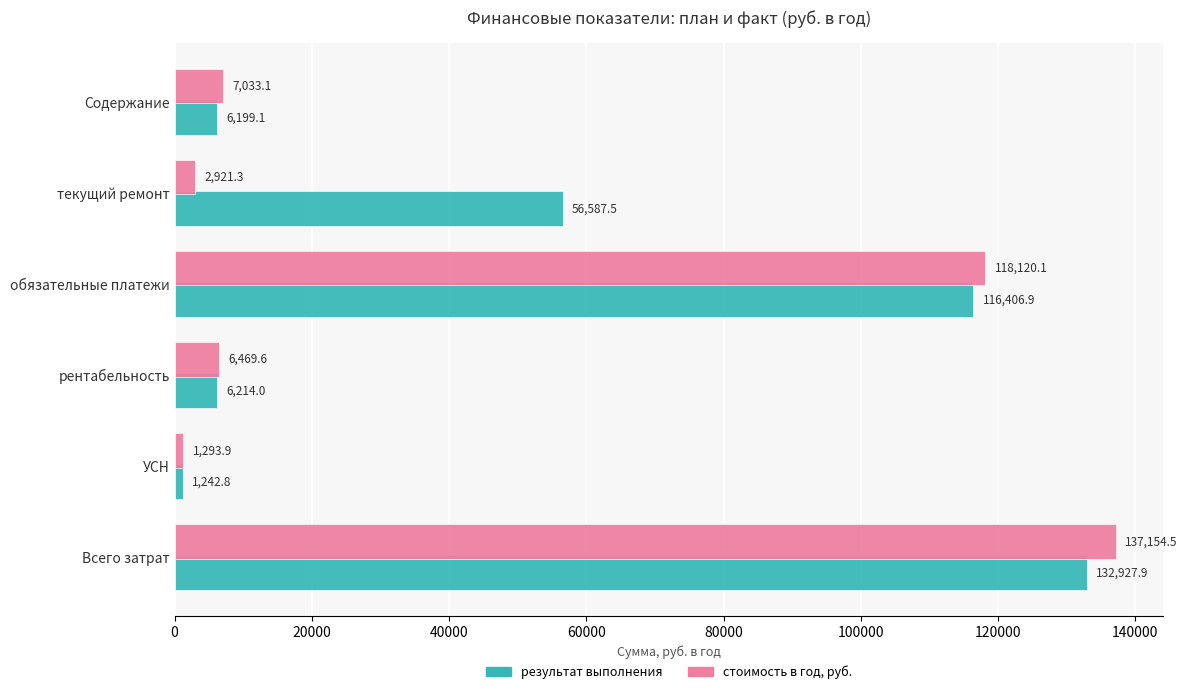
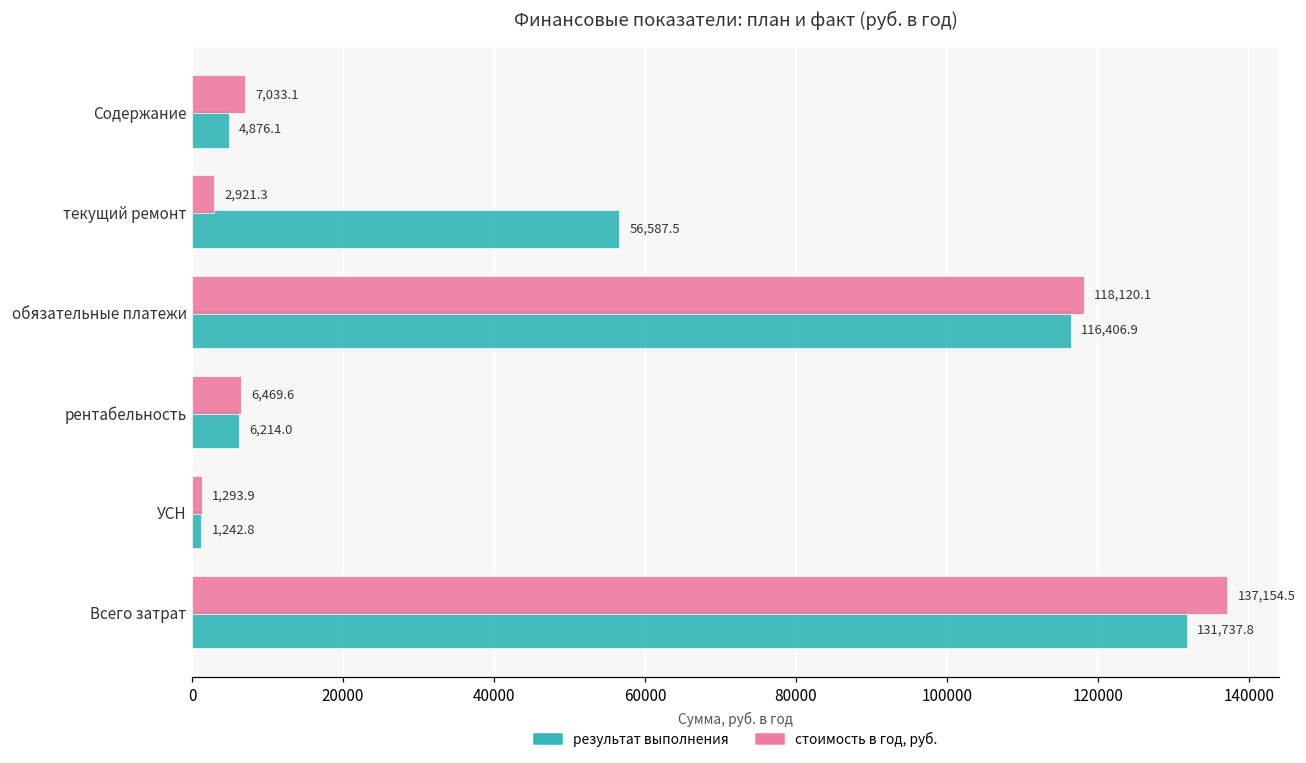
  {
    "результат выполнения": {
-     "Содержание": "6,199.1",
+     "Содержание": "4,876.1",
      "текущий ремонт": "56,587.5",
      "обязательные платежи": "116,406.9",
      "рентабельность": "6,214.0",
      "УСН": "1,242.8",
-     "Всего затрат": "132,927.9"
+     "Всего затрат": "131,737.8"
    },
    "стоимость в год, руб.": {
      "Содержание": "7,033.1",
      "текущий ремонт": "2,921.3",
      "обязательные платежи": "118,120.1",
      "рентабельность": "6,469.6",
      "УСН": "1,293.9",
      "Всего затрат": "137,154.5"
    }
  }
